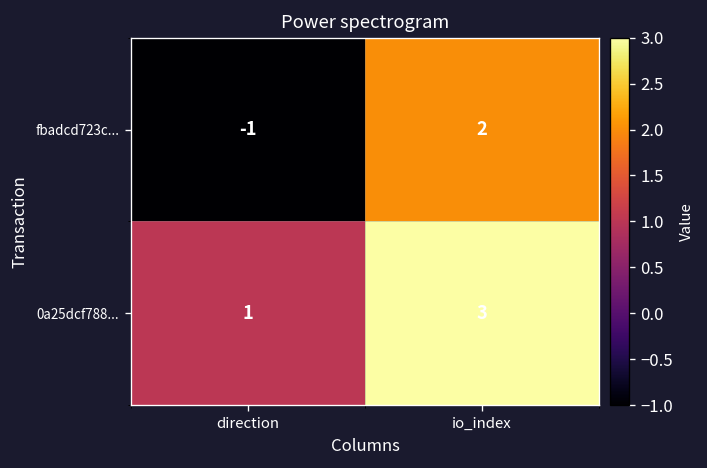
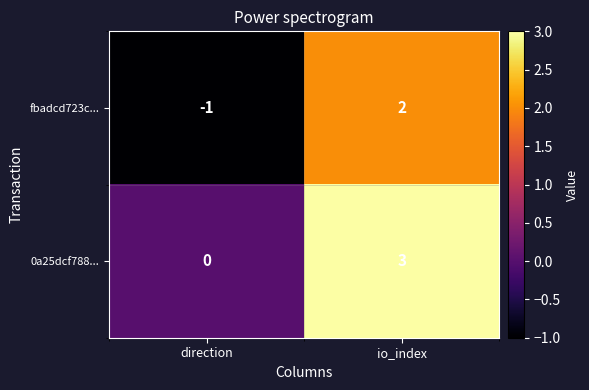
  {
    "fbadcd723c...": {
      "direction": -1,
      "io_index": 2
    },
    "0a25dcf788...": {
-     "direction": 1,
+     "direction": 0,
      "io_index": 3
    }
  }
